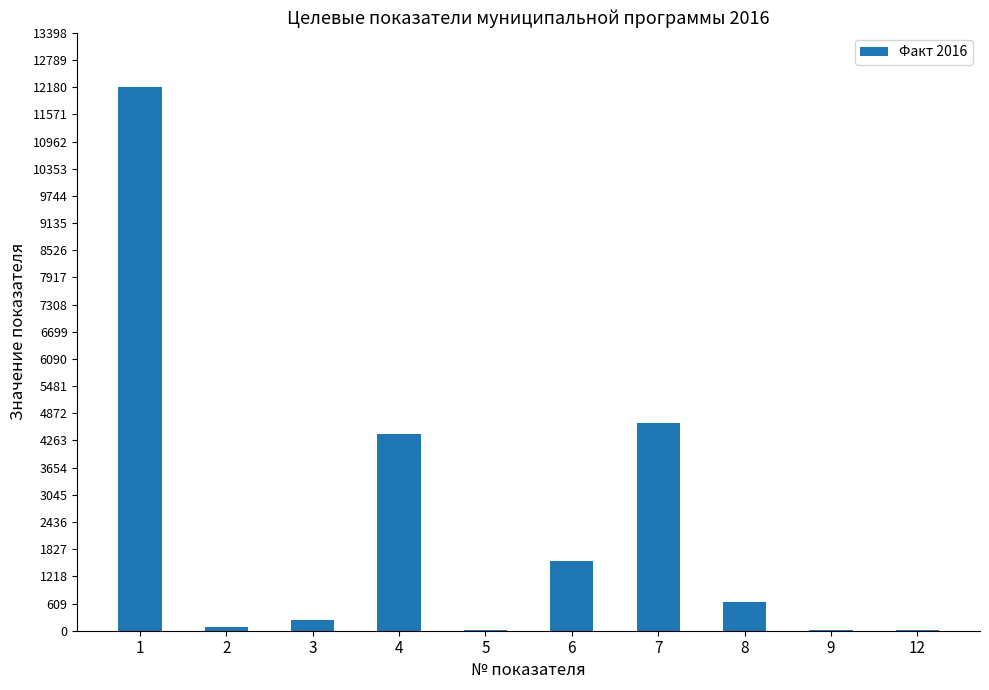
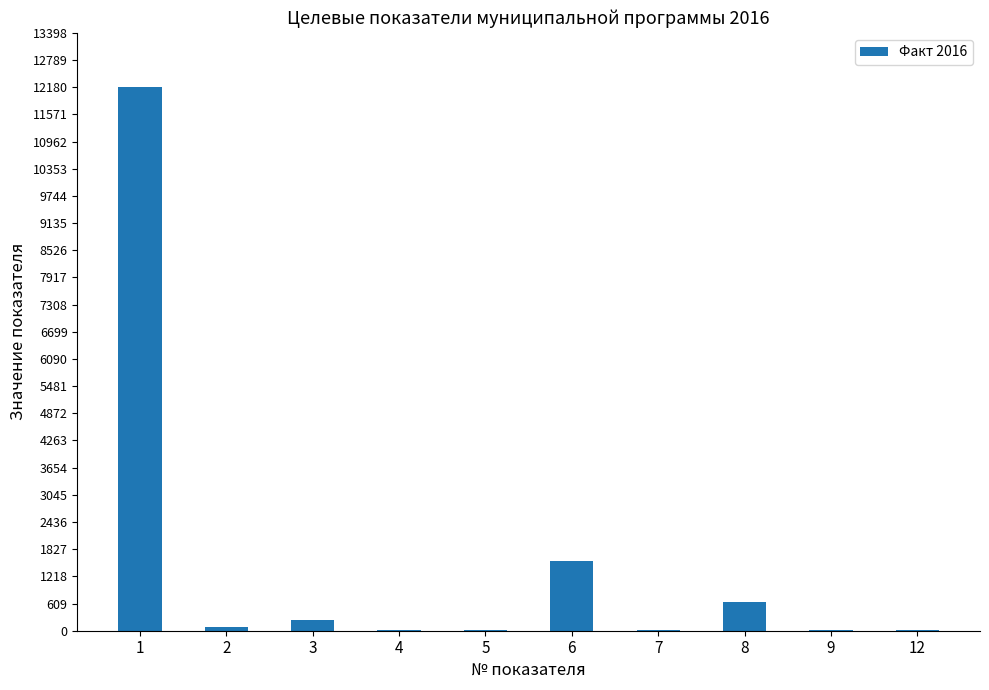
  {
    "1": 12200,
    "2": 100,
    "3": 300,
-   "4": 4400,
+   "4": 0,
    "6": 1600,
-   "7": 4700,
+   "7": 0,
    "8": 600
  }
